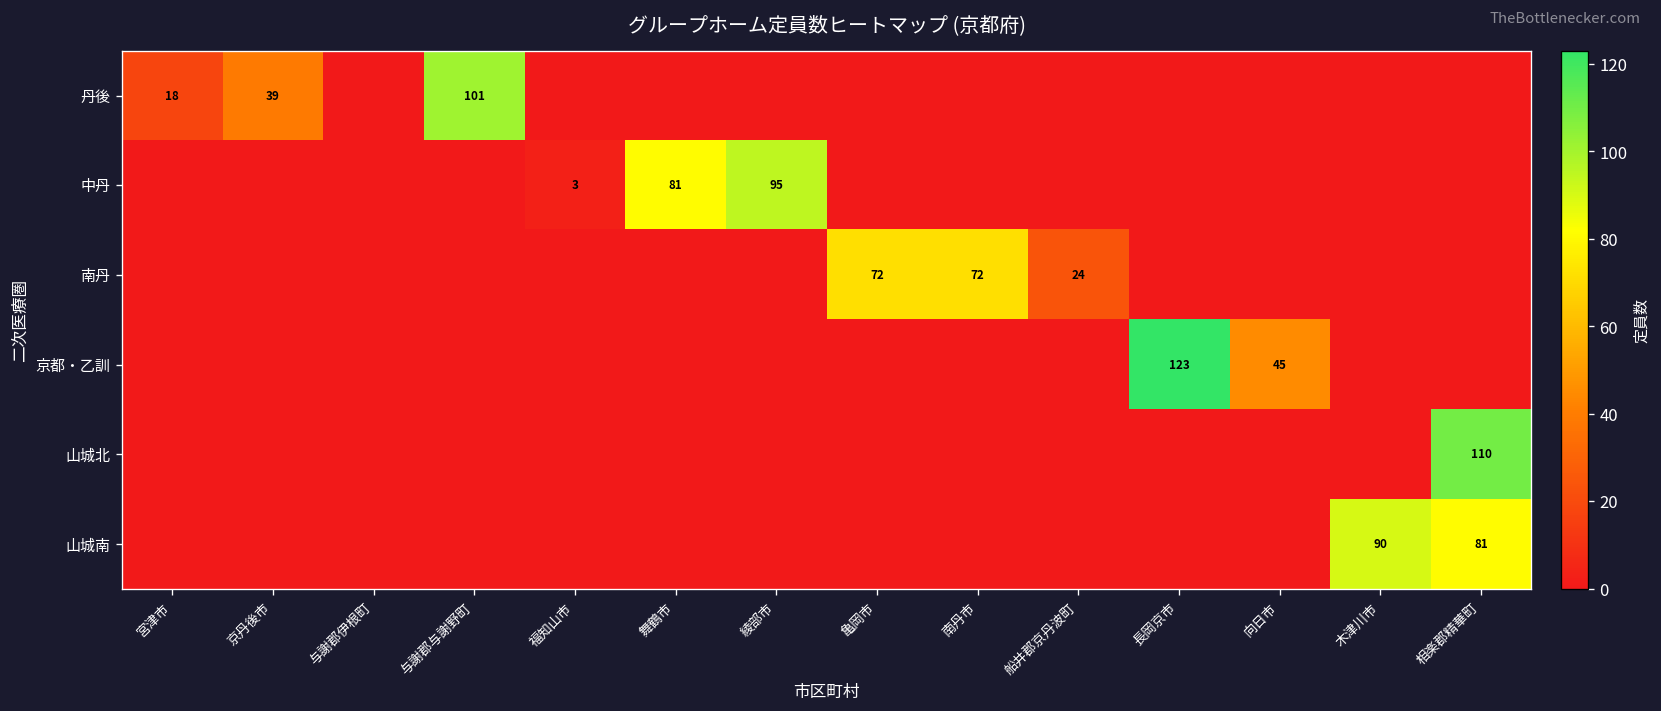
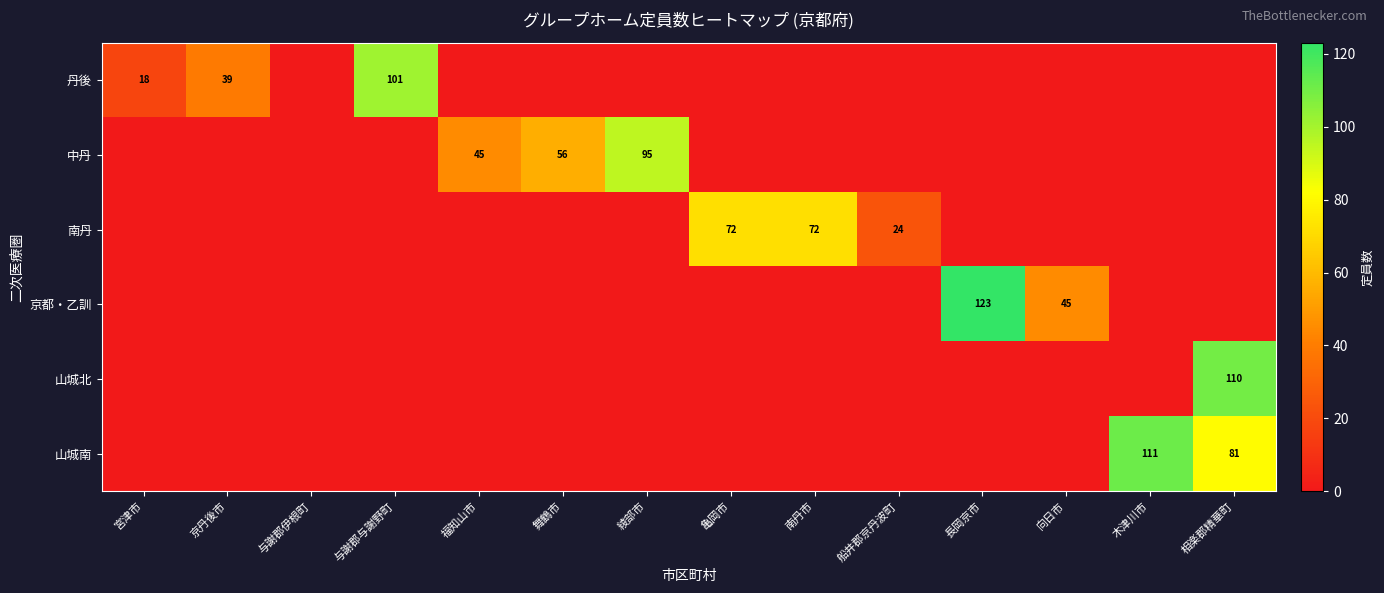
  {
    "丹後": {
      "宮津市": 18,
      "京丹後市": 39,
      "与謝郡与謝野町": 101
    },
    "中丹": {
-     "福知山市": 3,
-     "舞鶴市": 81,
+     "福知山市": 45,
+     "舞鶴市": 56,
      "綾部市": 95
    },
    "南丹": {
      "亀岡市": 72,
      "南丹市": 72,
      "船井郡京丹波町": 24
    },
    "京都・乙訓": {
      "長岡京市": 123,
      "向日市": 45
    },
    "山城北": {
      "相楽郡精華町": 110
    },
    "山城南": {
-     "木津川市": 90,
+     "木津川市": 111,
      "相楽郡精華町": 81
    }
  }
